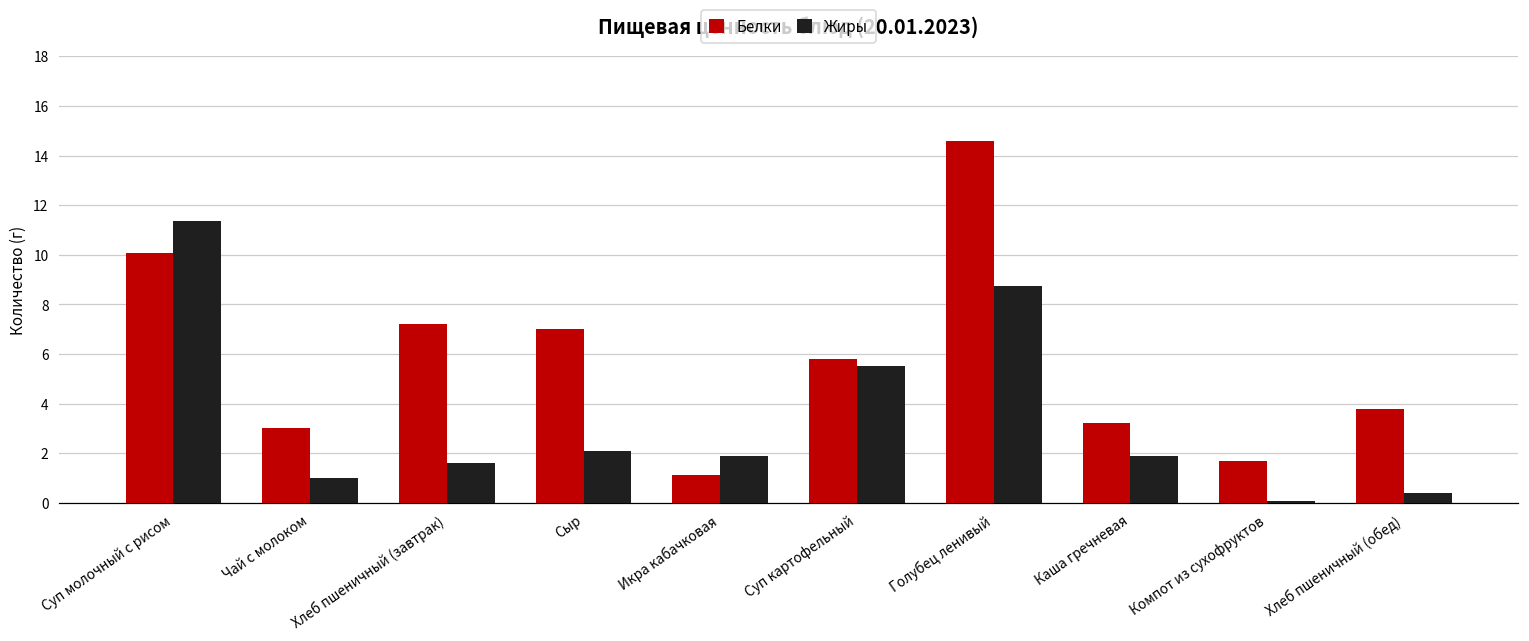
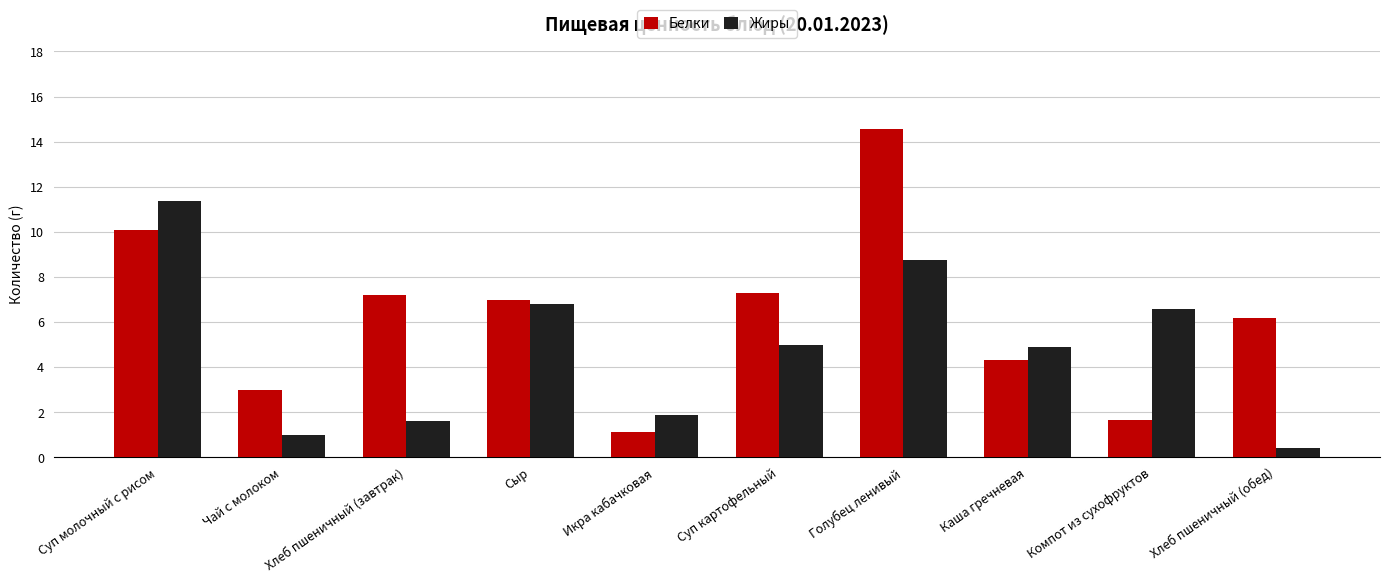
  {
    "Белки": {
      "Суп молочный с рисом": 10.1,
      "Чай с молоком": 3.0,
      "Хлеб пшеничный (завтрак)": 7.2,
      "Сыр": 7.0,
      "Икра кабачковая": 1.1,
-     "Суп картофельный": 5.8,
+     "Суп картофельный": 7.3,
      "Голубец ленивый": 14.6,
-     "Каша гречневая": 3.2,
+     "Каша гречневая": 4.3,
      "Компот из сухофруктов": 1.7,
-     "Хлеб пшеничный (обед)": 3.8
+     "Хлеб пшеничный (обед)": 6.2
    },
    "Жиры": {
      "Суп молочный с рисом": 11.4,
      "Чай с молоком": 1.0,
      "Хлеб пшеничный (завтрак)": 1.6,
-     "Сыр": 2.1,
+     "Сыр": 6.8,
      "Икра кабачковая": 1.9,
-     "Суп картофельный": 5.5,
+     "Суп картофельный": 5.0,
      "Голубец ленивый": 8.7,
-     "Каша гречневая": 1.9,
-     "Компот из сухофруктов": 0.1,
+     "Каша гречневая": 4.9,
+     "Компот из сухофруктов": 6.6,
      "Хлеб пшеничный (обед)": 0.4
    }
  }
